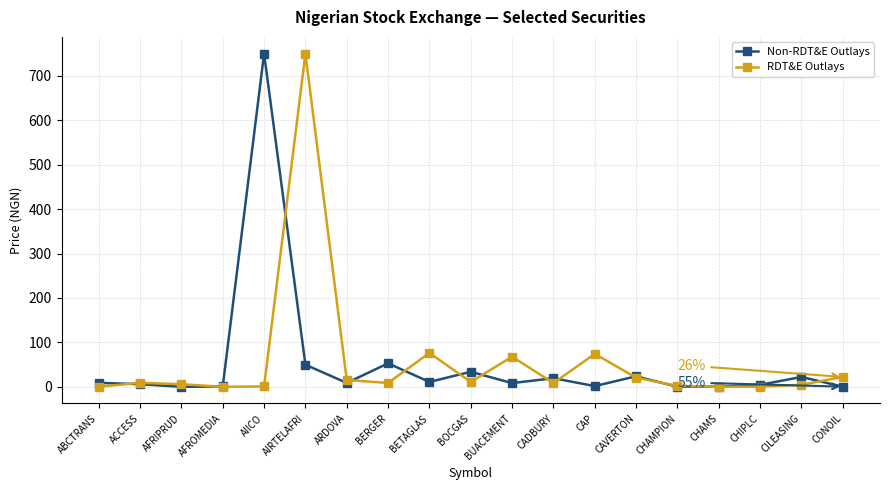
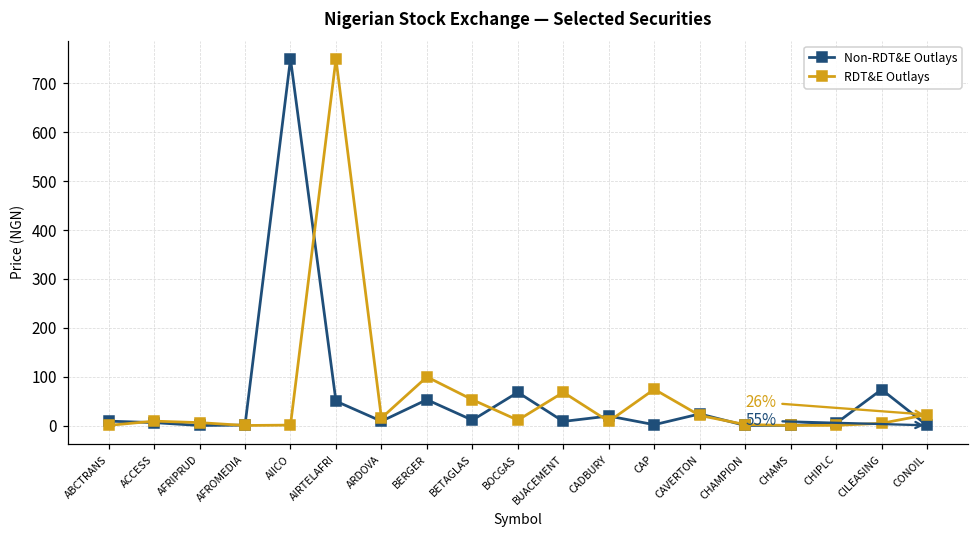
  {
    "Non-RDT&E Outlays": {
      "ABCTRANS": 10,
      "AFRIPRUD": 0,
      "AIICO": 750,
      "AIRTELAFRI": 50,
      "ARDOVA": 10,
      "BERGER": 50,
      "BETAGLAS": 10,
-     "BOCGAS": 30,
+     "BOCGAS": 70,
      "BUACEMENT": 10,
      "CADBURY": 20,
      "CAP": 0,
-     "CILEASING": 20,
+     "CILEASING": 70,
      "CONOIL": 0
    },
    "RDT&E Outlays": {
      "ABCTRANS": 0,
      "AFRIPRUD": 10,
      "AIICO": 0,
      "AIRTELAFRI": 750,
      "ARDOVA": 20,
-     "BERGER": 10,
-     "BETAGLAS": 80,
+     "BERGER": 100,
+     "BETAGLAS": 50,
      "BOCGAS": 10,
      "BUACEMENT": 70,
      "CADBURY": 10,
      "CAP": 70
    }
  }
